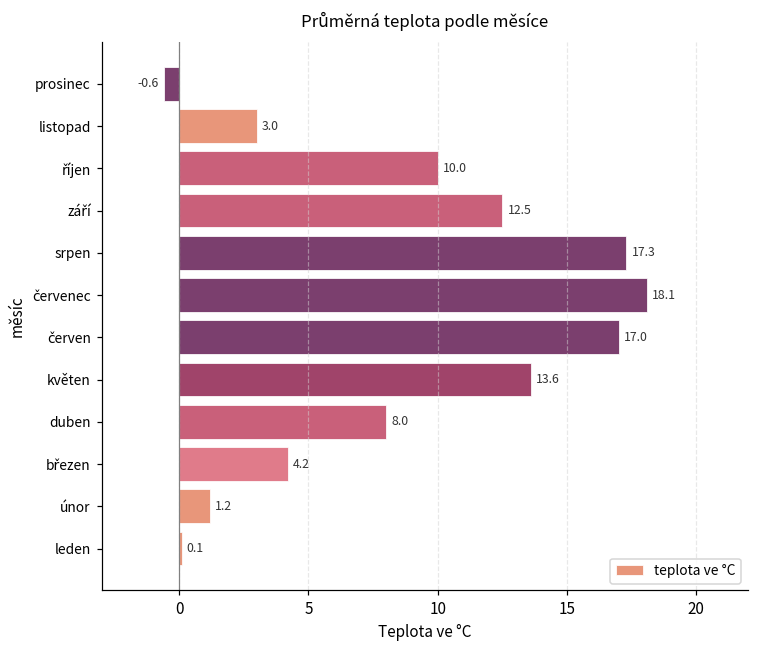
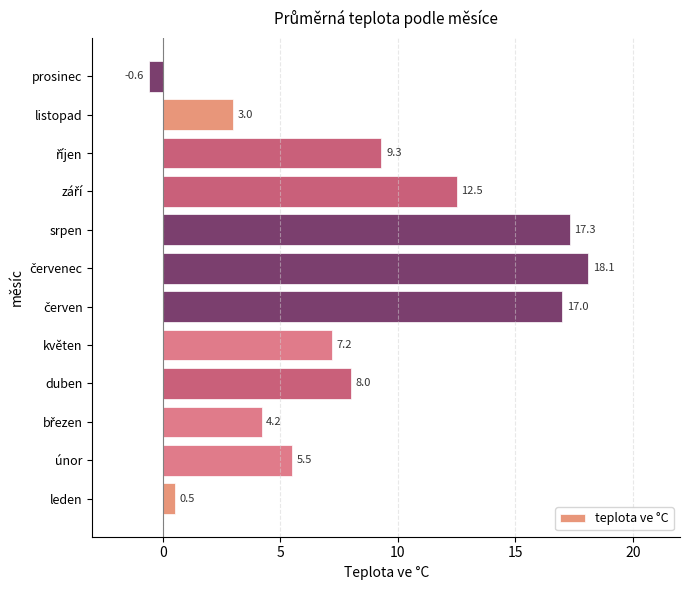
  {
    "prosinec": -0.6,
    "listopad": 3.0,
-   "říjen": 10.0,
+   "říjen": 9.3,
    "září": 12.5,
    "srpen": 17.3,
    "červenec": 18.1,
    "červen": 17.0,
-   "květen": 13.6,
+   "květen": 7.2,
    "duben": 8.0,
    "březen": 4.2,
-   "únor": 1.2,
-   "leden": 0.1
+   "únor": 5.5,
+   "leden": 0.5
  }
